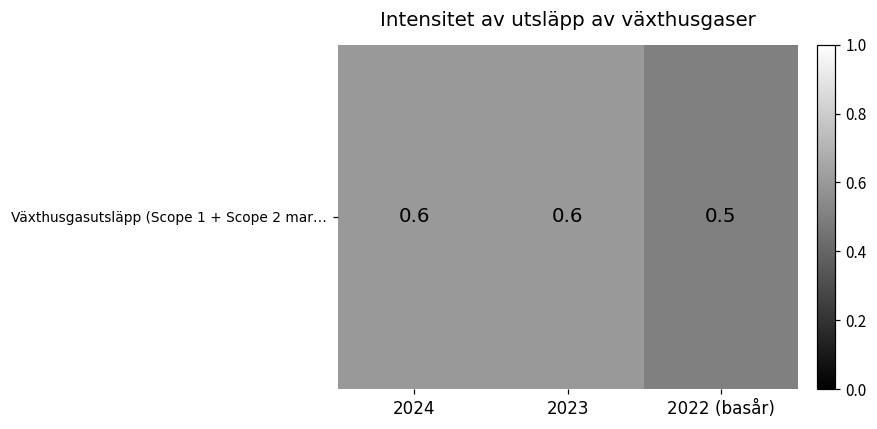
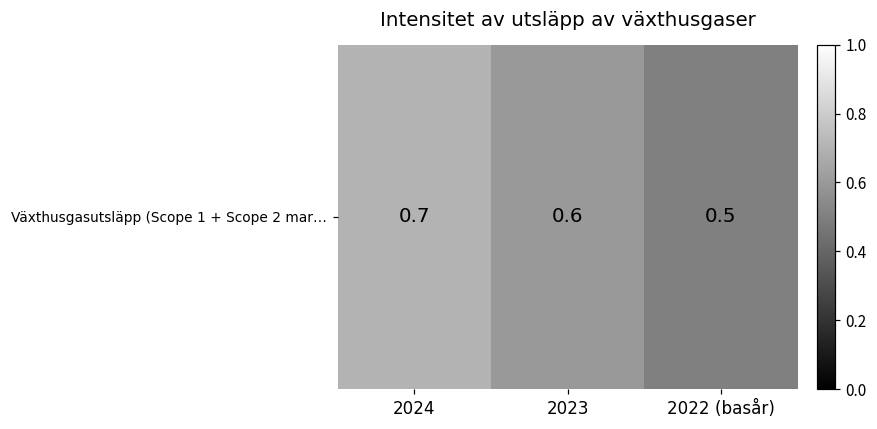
  {
    "Växthusgasutsläpp (Scope 1 + Scope 2 mar…": {
-     "2024": 0.6,
+     "2024": 0.7,
      "2023": 0.6,
      "2022 (basår)": 0.5
    }
  }
